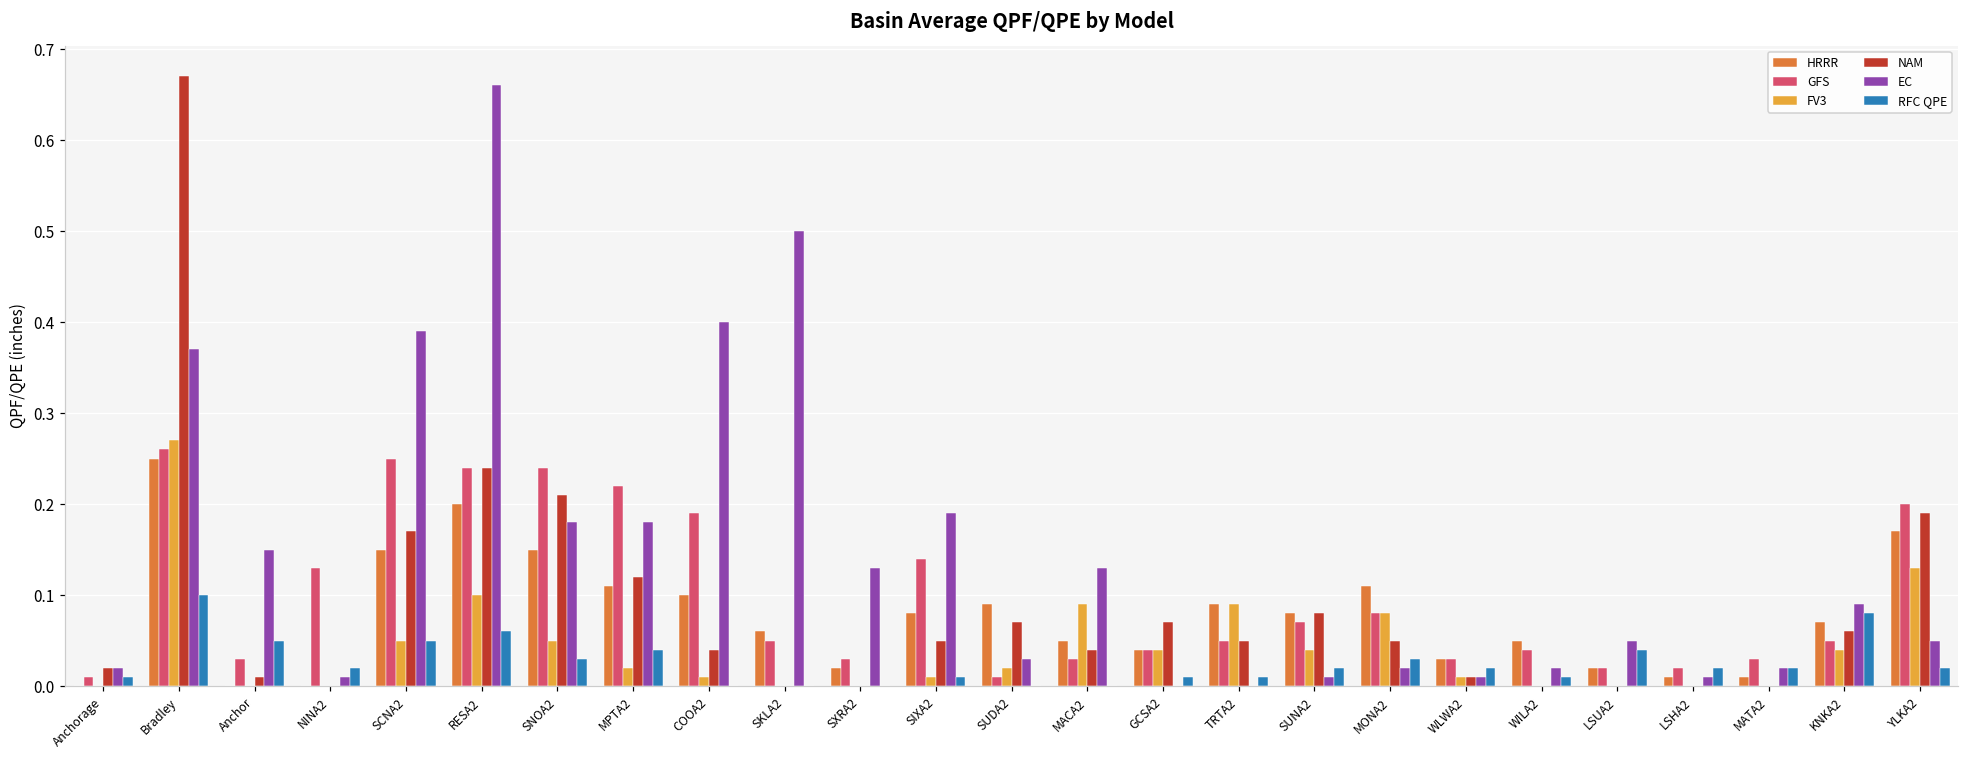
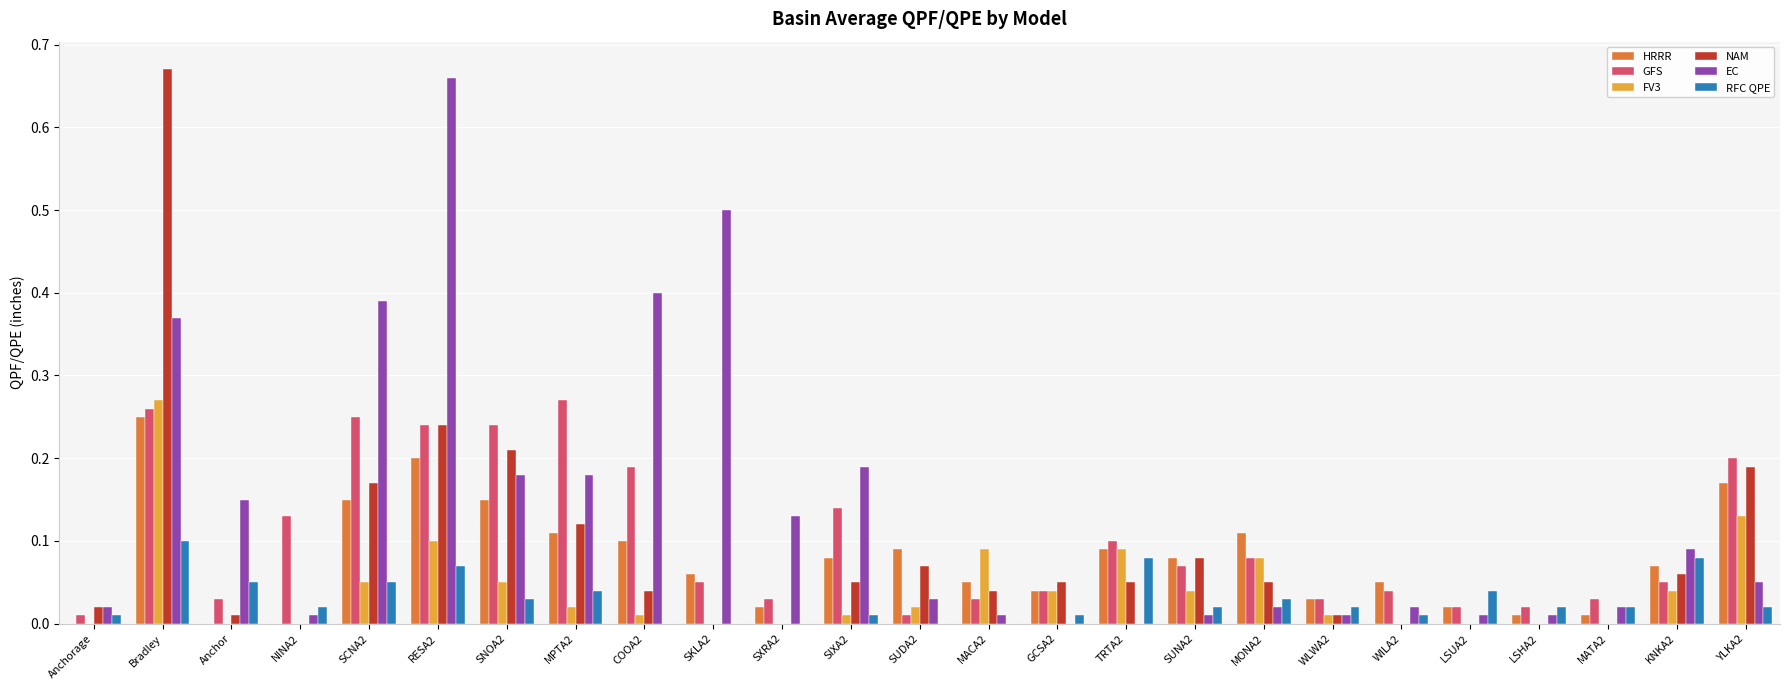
  {
    "GFS": {
      "Anchorage": 0.01,
      "Bradley": 0.26,
      "Anchor": 0.03,
      "NINA2": 0.13,
      "SCNA2": 0.25,
      "RESA2": 0.24,
      "SNOA2": 0.24,
-     "MPTA2": 0.22,
+     "MPTA2": 0.27,
      "COOA2": 0.19,
      "SKLA2": 0.05,
      "SXRA2": 0.03,
      "SIXA2": 0.14,
      "SUDA2": 0.01,
      "MACA2": 0.03,
      "GCSA2": 0.04,
-     "TRTA2": 0.05,
+     "TRTA2": 0.10,
      "SUNA2": 0.07,
      "MONA2": 0.08,
      "WLWA2": 0.03,
      "WILA2": 0.04,
      "LSUA2": 0.02,
      "LSHA2": 0.02,
      "MATA2": 0.03,
      "KNKA2": 0.05,
      "YLKA2": 0.20
    },
    "NAM": {
      "Anchorage": 0.02,
      "Bradley": 0.67,
      "Anchor": 0.01,
      "NINA2": 0.00,
      "SCNA2": 0.17,
      "RESA2": 0.24,
      "SNOA2": 0.21,
      "MPTA2": 0.12,
      "COOA2": 0.04,
      "SKLA2": 0.00,
      "SXRA2": 0.00,
      "SIXA2": 0.05,
      "SUDA2": 0.07,
      "MACA2": 0.04,
-     "GCSA2": 0.07,
+     "GCSA2": 0.05,
      "TRTA2": 0.05,
      "SUNA2": 0.08,
      "MONA2": 0.05,
      "WLWA2": 0.01,
      "WILA2": 0.00,
      "LSUA2": 0.00,
      "LSHA2": 0.00,
      "MATA2": 0.00,
      "KNKA2": 0.06,
      "YLKA2": 0.19
    },
    "EC": {
      "Anchorage": 0.02,
      "Bradley": 0.37,
      "Anchor": 0.15,
      "NINA2": 0.01,
      "SCNA2": 0.39,
      "RESA2": 0.66,
      "SNOA2": 0.18,
      "MPTA2": 0.18,
      "COOA2": 0.40,
      "SKLA2": 0.50,
      "SXRA2": 0.13,
      "SIXA2": 0.19,
      "SUDA2": 0.03,
-     "MACA2": 0.13,
+     "MACA2": 0.01,
      "GCSA2": 0.00,
      "TRTA2": 0.00,
      "SUNA2": 0.01,
      "MONA2": 0.02,
      "WLWA2": 0.01,
      "WILA2": 0.02,
-     "LSUA2": 0.05,
+     "LSUA2": 0.01,
      "LSHA2": 0.01,
      "MATA2": 0.02,
      "KNKA2": 0.09,
      "YLKA2": 0.05
    },
    "RFC QPE": {
      "Anchorage": 0.01,
      "Bradley": 0.10,
      "Anchor": 0.05,
      "NINA2": 0.02,
      "SCNA2": 0.05,
-     "RESA2": 0.06,
+     "RESA2": 0.07,
      "SNOA2": 0.03,
      "MPTA2": 0.04,
      "COOA2": 0.00,
      "SKLA2": 0.00,
      "SXRA2": 0.00,
      "SIXA2": 0.01,
      "SUDA2": 0.00,
      "MACA2": 0.00,
      "GCSA2": 0.01,
-     "TRTA2": 0.01,
+     "TRTA2": 0.08,
      "SUNA2": 0.02,
      "MONA2": 0.03,
      "WLWA2": 0.02,
      "WILA2": 0.01,
      "LSUA2": 0.04,
      "LSHA2": 0.02,
      "MATA2": 0.02,
      "KNKA2": 0.08,
      "YLKA2": 0.02
    }
  }
